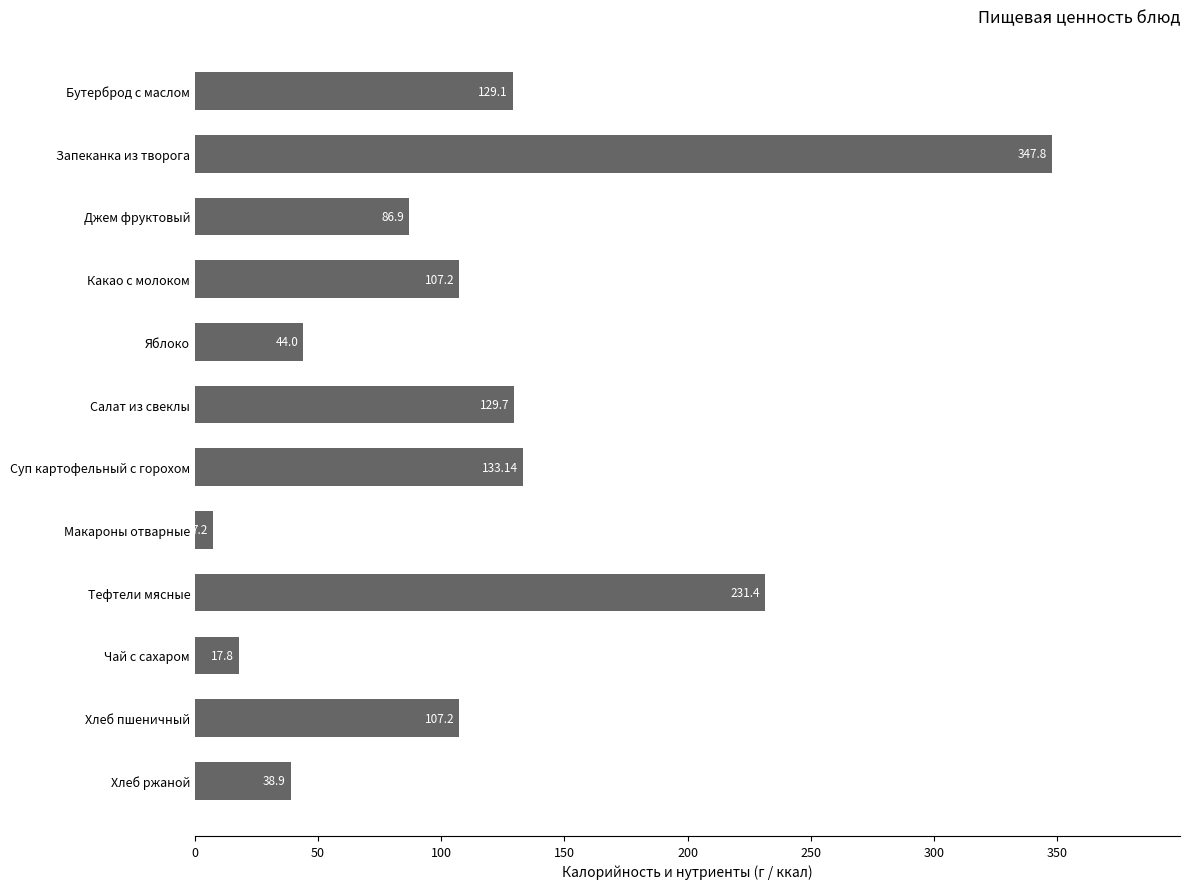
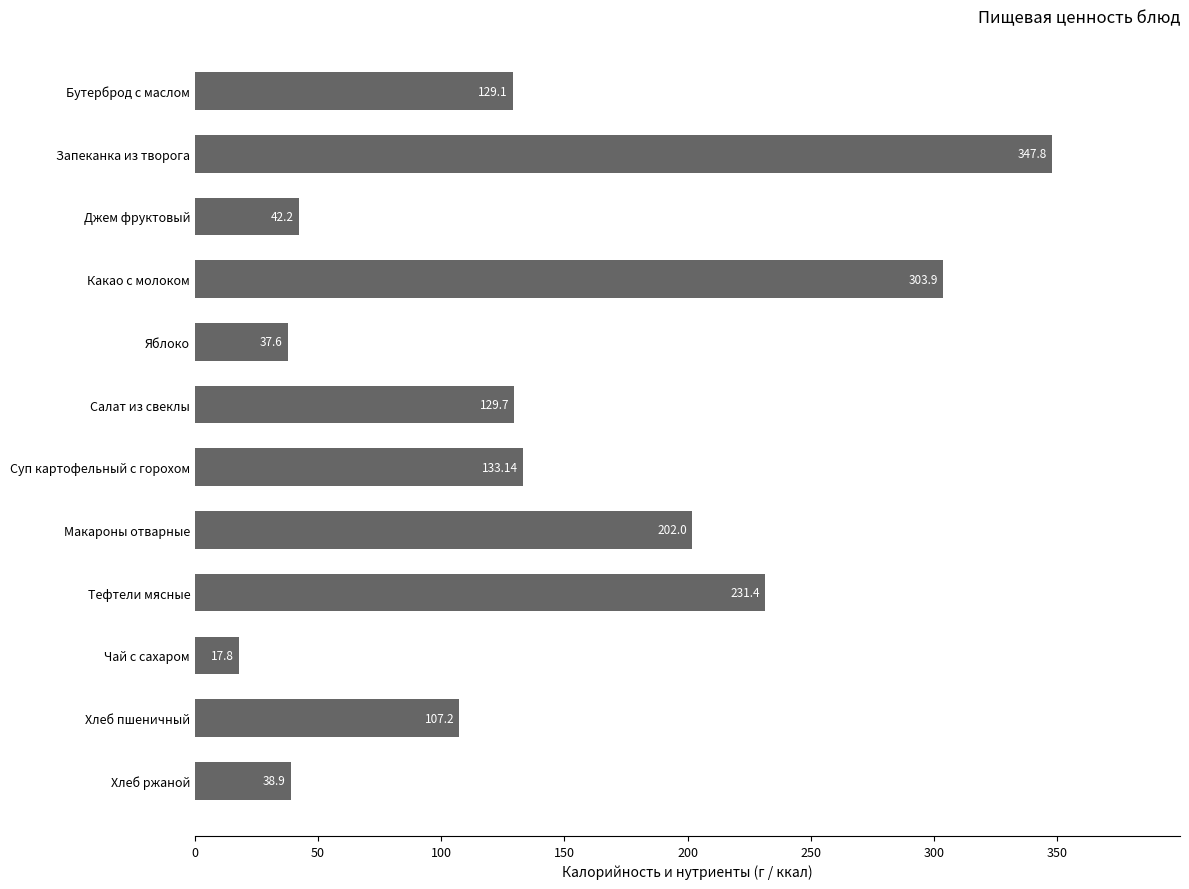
  {
    "Бутерброд с маслом": 129.1,
    "Запеканка из творога": 347.8,
-   "Джем фруктовый": 86.9,
-   "Какао с молоком": 107.2,
-   "Яблоко": 44.0,
+   "Джем фруктовый": 42.2,
+   "Какао с молоком": 303.9,
+   "Яблоко": 37.6,
    "Салат из свеклы": 129.7,
    "Суп картофельный с горохом": 133.14,
-   "Макароны отварные": 7.2,
+   "Макароны отварные": 202.0,
    "Тефтели мясные": 231.4,
    "Чай с сахаром": 17.8,
    "Хлеб пшеничный": 107.2,
    "Хлеб ржаной": 38.9
  }
